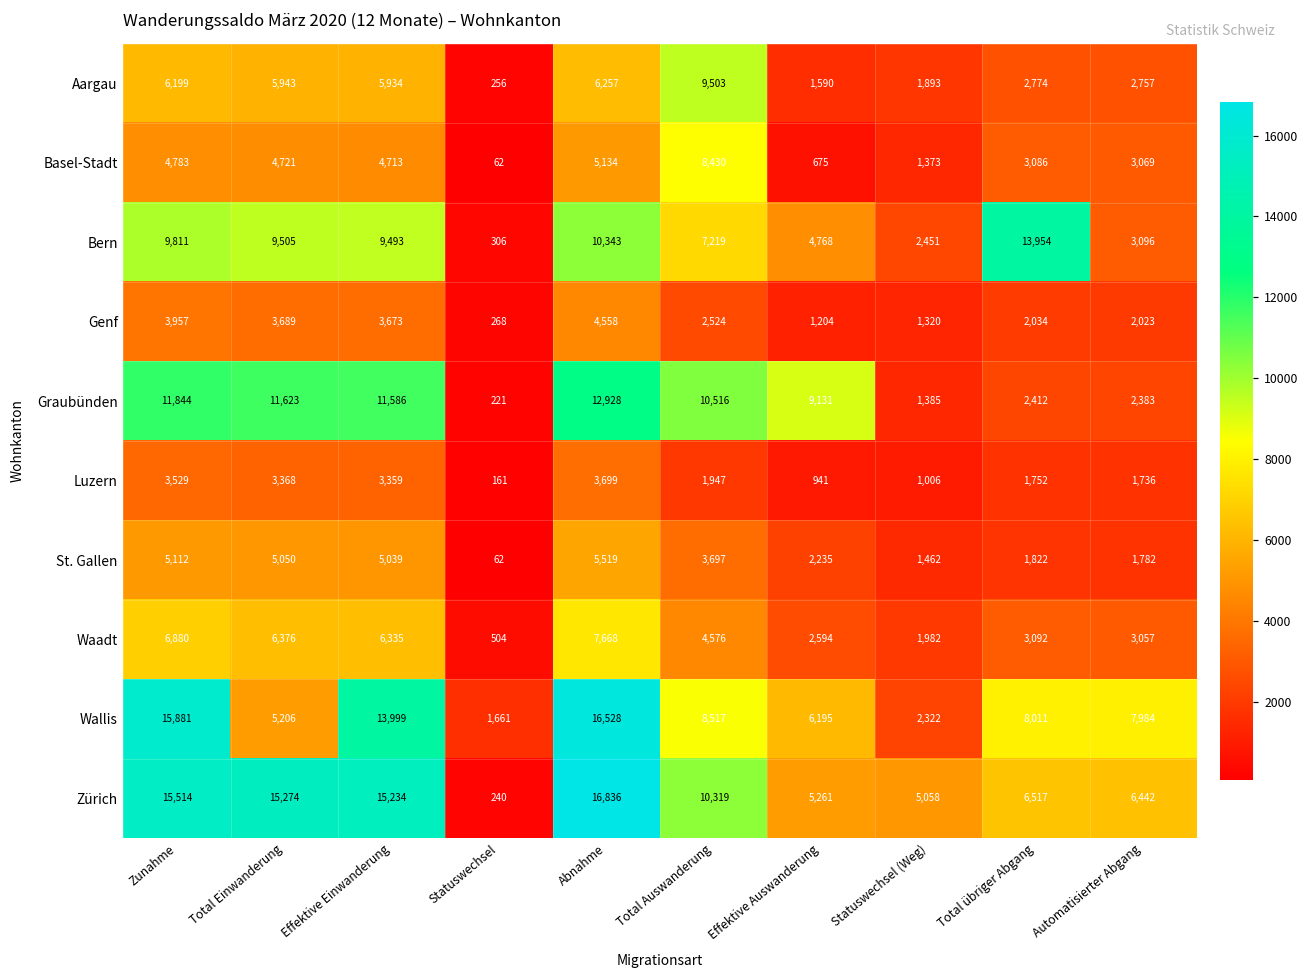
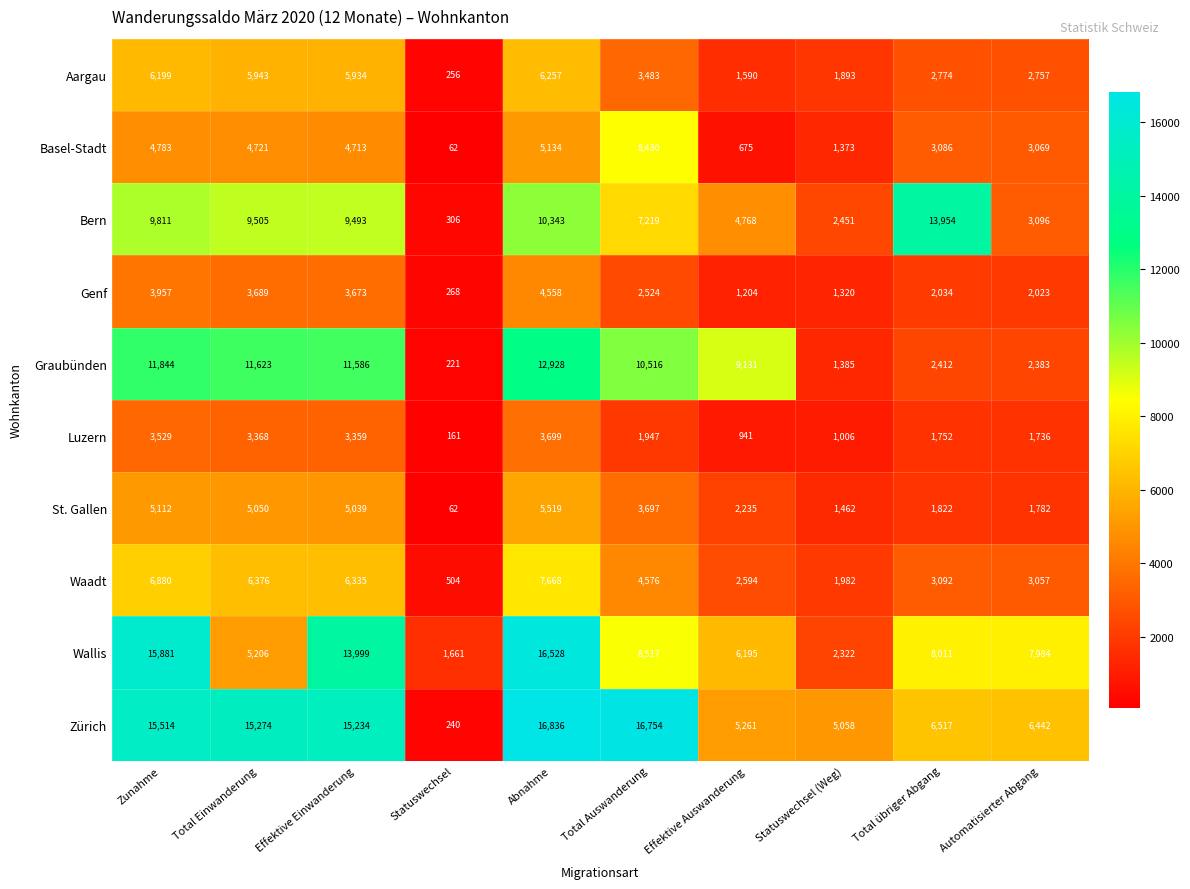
  {
    "Aargau": {
      "Zunahme": "6,199",
      "Total Einwanderung": "5,943",
      "Effektive Einwanderung": "5,934",
      "Statuswechsel": "256",
      "Abnahme": "6,257",
-     "Total Auswanderung": "9,503",
+     "Total Auswanderung": "3,483",
      "Effektive Auswanderung": "1,590",
      "Statuswechsel (Weg)": "1,893",
      "Total übriger Abgang": "2,774",
      "Automatisierter Abgang": "2,757"
    },
    "Basel-Stadt": {
      "Zunahme": "4,783",
      "Total Einwanderung": "4,721",
      "Effektive Einwanderung": "4,713",
      "Statuswechsel": "62",
      "Abnahme": "5,134",
      "Total Auswanderung": "8,430",
      "Effektive Auswanderung": "675",
      "Statuswechsel (Weg)": "1,373",
      "Total übriger Abgang": "3,086",
      "Automatisierter Abgang": "3,069"
    },
    "Bern": {
      "Zunahme": "9,811",
      "Total Einwanderung": "9,505",
      "Effektive Einwanderung": "9,493",
      "Statuswechsel": "306",
      "Abnahme": "10,343",
      "Total Auswanderung": "7,219",
      "Effektive Auswanderung": "4,768",
      "Statuswechsel (Weg)": "2,451",
      "Total übriger Abgang": "13,954",
      "Automatisierter Abgang": "3,096"
    },
    "Genf": {
      "Zunahme": "3,957",
      "Total Einwanderung": "3,689",
      "Effektive Einwanderung": "3,673",
      "Statuswechsel": "268",
      "Abnahme": "4,558",
      "Total Auswanderung": "2,524",
      "Effektive Auswanderung": "1,204",
      "Statuswechsel (Weg)": "1,320",
      "Total übriger Abgang": "2,034",
      "Automatisierter Abgang": "2,023"
    },
    "Graubünden": {
      "Zunahme": "11,844",
      "Total Einwanderung": "11,623",
      "Effektive Einwanderung": "11,586",
      "Statuswechsel": "221",
      "Abnahme": "12,928",
      "Total Auswanderung": "10,516",
      "Effektive Auswanderung": "9,131",
      "Statuswechsel (Weg)": "1,385",
      "Total übriger Abgang": "2,412",
      "Automatisierter Abgang": "2,383"
    },
    "Luzern": {
      "Zunahme": "3,529",
      "Total Einwanderung": "3,368",
      "Effektive Einwanderung": "3,359",
      "Statuswechsel": "161",
      "Abnahme": "3,699",
      "Total Auswanderung": "1,947",
      "Effektive Auswanderung": "941",
      "Statuswechsel (Weg)": "1,006",
      "Total übriger Abgang": "1,752",
      "Automatisierter Abgang": "1,736"
    },
    "St. Gallen": {
      "Zunahme": "5,112",
      "Total Einwanderung": "5,050",
      "Effektive Einwanderung": "5,039",
      "Statuswechsel": "62",
      "Abnahme": "5,519",
      "Total Auswanderung": "3,697",
      "Effektive Auswanderung": "2,235",
      "Statuswechsel (Weg)": "1,462",
      "Total übriger Abgang": "1,822",
      "Automatisierter Abgang": "1,782"
    },
    "Waadt": {
      "Zunahme": "6,880",
      "Total Einwanderung": "6,376",
      "Effektive Einwanderung": "6,335",
      "Statuswechsel": "504",
      "Abnahme": "7,668",
      "Total Auswanderung": "4,576",
      "Effektive Auswanderung": "2,594",
      "Statuswechsel (Weg)": "1,982",
      "Total übriger Abgang": "3,092",
      "Automatisierter Abgang": "3,057"
    },
    "Wallis": {
      "Zunahme": "15,881",
      "Total Einwanderung": "5,206",
      "Effektive Einwanderung": "13,999",
      "Statuswechsel": "1,661",
      "Abnahme": "16,528",
      "Total Auswanderung": "8,517",
      "Effektive Auswanderung": "6,195",
      "Statuswechsel (Weg)": "2,322",
      "Total übriger Abgang": "8,011",
      "Automatisierter Abgang": "7,984"
    },
    "Zürich": {
      "Zunahme": "15,514",
      "Total Einwanderung": "15,274",
      "Effektive Einwanderung": "15,234",
      "Statuswechsel": "240",
      "Abnahme": "16,836",
-     "Total Auswanderung": "10,319",
+     "Total Auswanderung": "16,754",
      "Effektive Auswanderung": "5,261",
      "Statuswechsel (Weg)": "5,058",
      "Total übriger Abgang": "6,517",
      "Automatisierter Abgang": "6,442"
    }
  }
